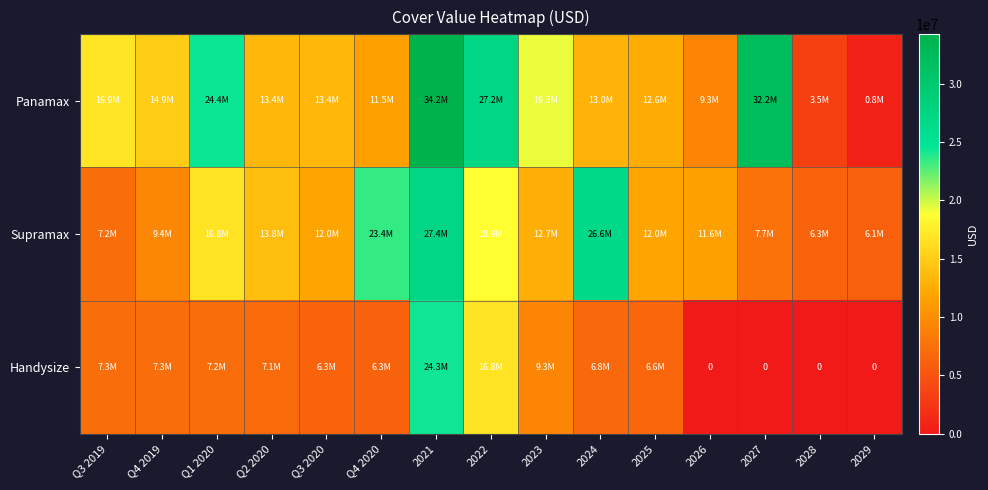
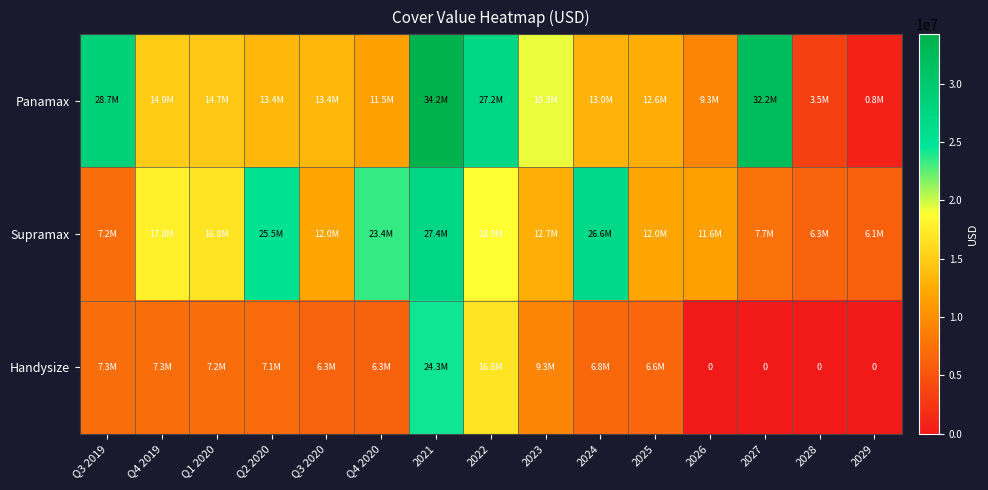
  {
    "Panamax": {
-     "Q3 2019": "16.9M",
+     "Q3 2019": "28.7M",
      "Q4 2019": "14.9M",
-     "Q1 2020": "24.4M",
+     "Q1 2020": "14.7M",
      "Q2 2020": "13.4M",
      "Q3 2020": "13.4M",
      "Q4 2020": "11.5M",
      "2021": "34.2M",
      "2022": "27.2M",
      "2023": "19.3M",
      "2024": "13.0M",
      "2025": "12.6M",
      "2026": "9.3M",
      "2027": "32.2M",
      "2028": "3.5M",
      "2029": "0.8M"
    },
    "Supramax": {
      "Q3 2019": "7.2M",
-     "Q4 2019": "9.4M",
+     "Q4 2019": "17.8M",
      "Q1 2020": "16.8M",
-     "Q2 2020": "13.8M",
+     "Q2 2020": "25.5M",
      "Q3 2020": "12.0M",
      "Q4 2020": "23.4M",
      "2021": "27.4M",
      "2022": "18.9M",
      "2023": "12.7M",
      "2024": "26.6M",
      "2025": "12.0M",
      "2026": "11.6M",
      "2027": "7.7M",
      "2028": "6.3M",
      "2029": "6.1M"
    },
    "Handysize": {
      "Q3 2019": "7.3M",
      "Q4 2019": "7.3M",
      "Q1 2020": "7.2M",
      "Q2 2020": "7.1M",
      "Q3 2020": "6.3M",
      "Q4 2020": "6.3M",
      "2021": "24.3M",
      "2022": "16.8M",
      "2023": "9.3M",
      "2024": "6.8M",
      "2025": "6.6M",
      "2026": "0",
      "2027": "0",
      "2028": "0",
      "2029": "0"
    }
  }
